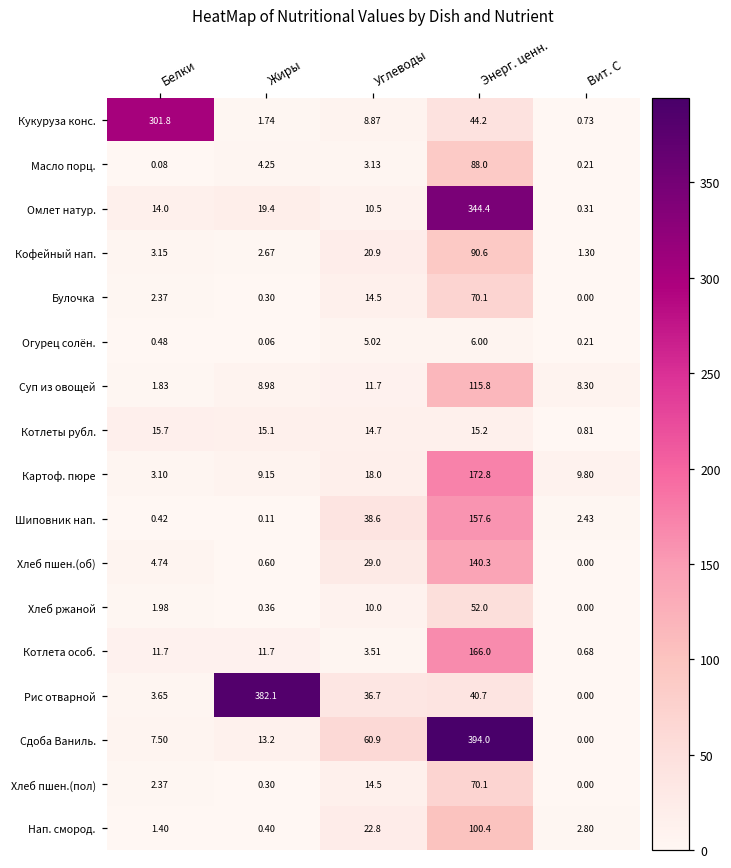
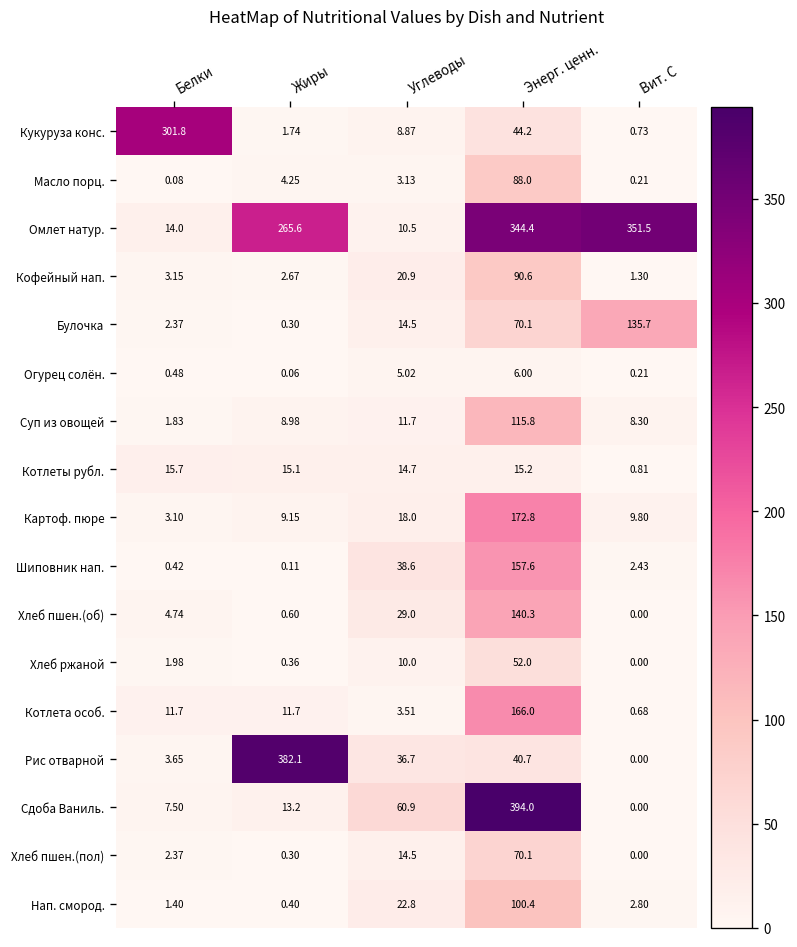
  {
    "Кукуруза конс.": {
      "Белки": 301.8,
      "Жиры": 1.74,
      "Углеводы": 8.87,
      "Энерг. ценн.": 44.2,
      "Вит. С": 0.73
    },
    "Масло порц.": {
      "Белки": 0.08,
      "Жиры": 4.25,
      "Углеводы": 3.13,
      "Энерг. ценн.": 88.0,
      "Вит. С": 0.21
    },
    "Омлет натур.": {
      "Белки": 14.0,
-     "Жиры": 19.4,
+     "Жиры": 265.6,
      "Углеводы": 10.5,
      "Энерг. ценн.": 344.4,
-     "Вит. С": 0.31
+     "Вит. С": 351.5
    },
    "Кофейный нап.": {
      "Белки": 3.15,
      "Жиры": 2.67,
      "Углеводы": 20.9,
      "Энерг. ценн.": 90.6,
      "Вит. С": 1.30
    },
    "Булочка": {
      "Белки": 2.37,
      "Жиры": 0.30,
      "Углеводы": 14.5,
      "Энерг. ценн.": 70.1,
-     "Вит. С": 0.00
+     "Вит. С": 135.7
    },
    "Огурец солён.": {
      "Белки": 0.48,
      "Жиры": 0.06,
      "Углеводы": 5.02,
      "Энерг. ценн.": 6.00,
      "Вит. С": 0.21
    },
    "Суп из овощей": {
      "Белки": 1.83,
      "Жиры": 8.98,
      "Углеводы": 11.7,
      "Энерг. ценн.": 115.8,
      "Вит. С": 8.30
    },
    "Котлеты рубл.": {
      "Белки": 15.7,
      "Жиры": 15.1,
      "Углеводы": 14.7,
      "Энерг. ценн.": 15.2,
      "Вит. С": 0.81
    },
    "Картоф. пюре": {
      "Белки": 3.10,
      "Жиры": 9.15,
      "Углеводы": 18.0,
      "Энерг. ценн.": 172.8,
      "Вит. С": 9.80
    },
    "Шиповник нап.": {
      "Белки": 0.42,
      "Жиры": 0.11,
      "Углеводы": 38.6,
      "Энерг. ценн.": 157.6,
      "Вит. С": 2.43
    },
    "Хлеб пшен.(об)": {
      "Белки": 4.74,
      "Жиры": 0.60,
      "Углеводы": 29.0,
      "Энерг. ценн.": 140.3,
      "Вит. С": 0.00
    },
    "Хлеб ржаной": {
      "Белки": 1.98,
      "Жиры": 0.36,
      "Углеводы": 10.0,
      "Энерг. ценн.": 52.0,
      "Вит. С": 0.00
    },
    "Котлета особ.": {
      "Белки": 11.7,
      "Жиры": 11.7,
      "Углеводы": 3.51,
      "Энерг. ценн.": 166.0,
      "Вит. С": 0.68
    },
    "Рис отварной": {
      "Белки": 3.65,
      "Жиры": 382.1,
      "Углеводы": 36.7,
      "Энерг. ценн.": 40.7,
      "Вит. С": 0.00
    },
    "Сдоба Ваниль.": {
      "Белки": 7.50,
      "Жиры": 13.2,
      "Углеводы": 60.9,
      "Энерг. ценн.": 394.0,
      "Вит. С": 0.00
    },
    "Хлеб пшен.(пол)": {
      "Белки": 2.37,
      "Жиры": 0.30,
      "Углеводы": 14.5,
      "Энерг. ценн.": 70.1,
      "Вит. С": 0.00
    },
    "Нап. смород.": {
      "Белки": 1.40,
      "Жиры": 0.40,
      "Углеводы": 22.8,
      "Энерг. ценн.": 100.4,
      "Вит. С": 2.80
    }
  }
